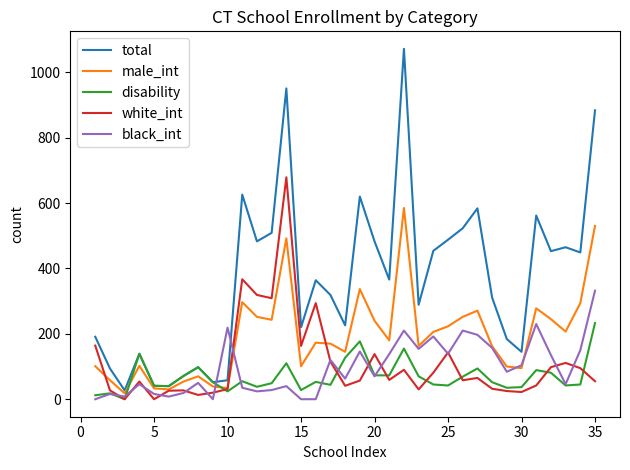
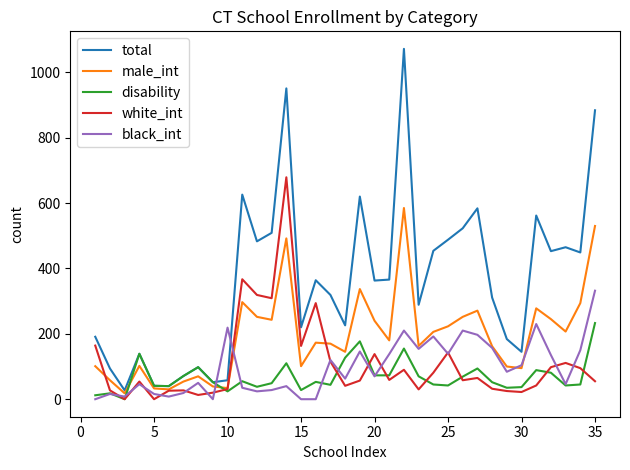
  {
    "total": {
      "10": 60,
      "15": 220,
-     "20": 480,
+     "20": 360,
      "25": 490,
      "30": 150,
      "35": 880
    },
    "male_int": {
      "5": 30,
      "15": 100,
      "20": 240,
      "25": 220,
      "30": 100,
      "35": 530
    },
    "disability": {
      "15": 30,
      "25": 40,
      "30": 40,
      "35": 230
    },
    "white_int": {
      "5": 0,
      "15": 160,
      "20": 140,
      "30": 20,
      "35": 60
    },
    "black_int": {
      "5": 20,
      "10": 220,
      "15": 0,
      "30": 100,
      "35": 330
    }
  }
